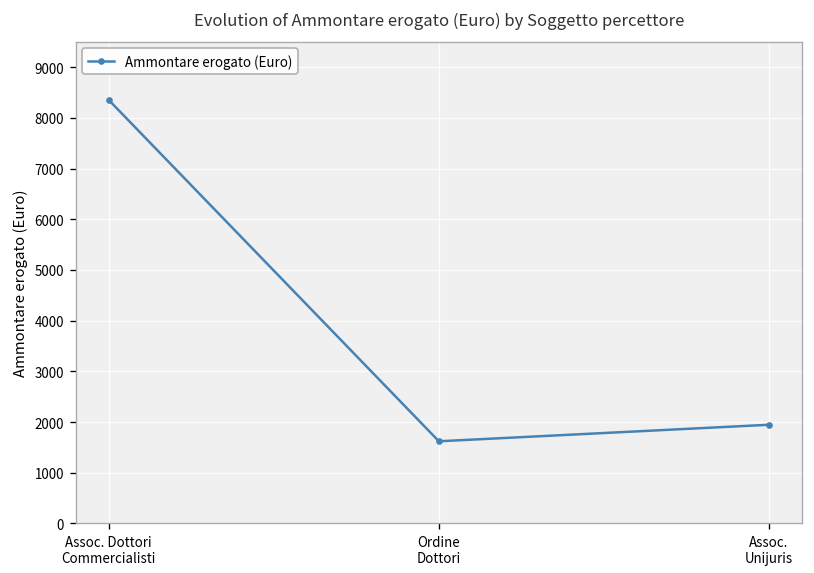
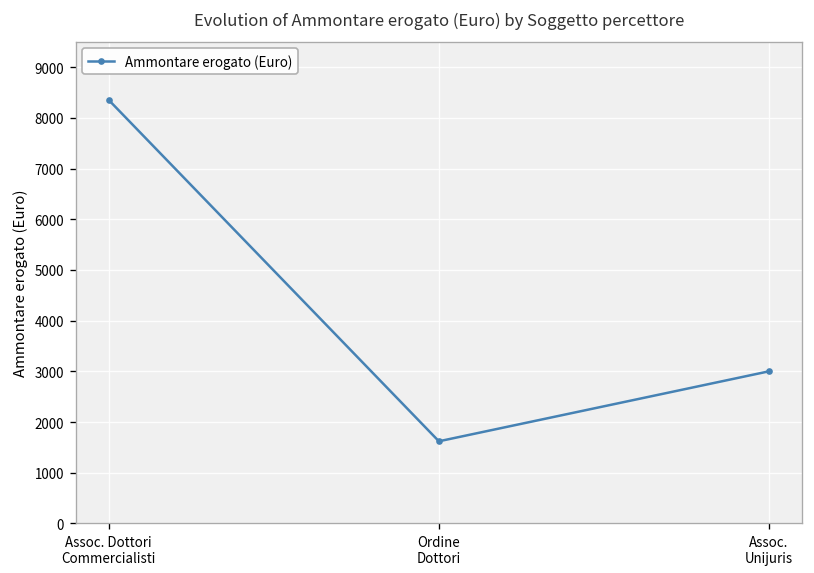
  {
    "Assoc. Dottori Commercialisti": 8400,
    "Ordine Dottori": 1600,
-   "Assoc. Unijuris": 1900
+   "Assoc. Unijuris": 3000
  }
